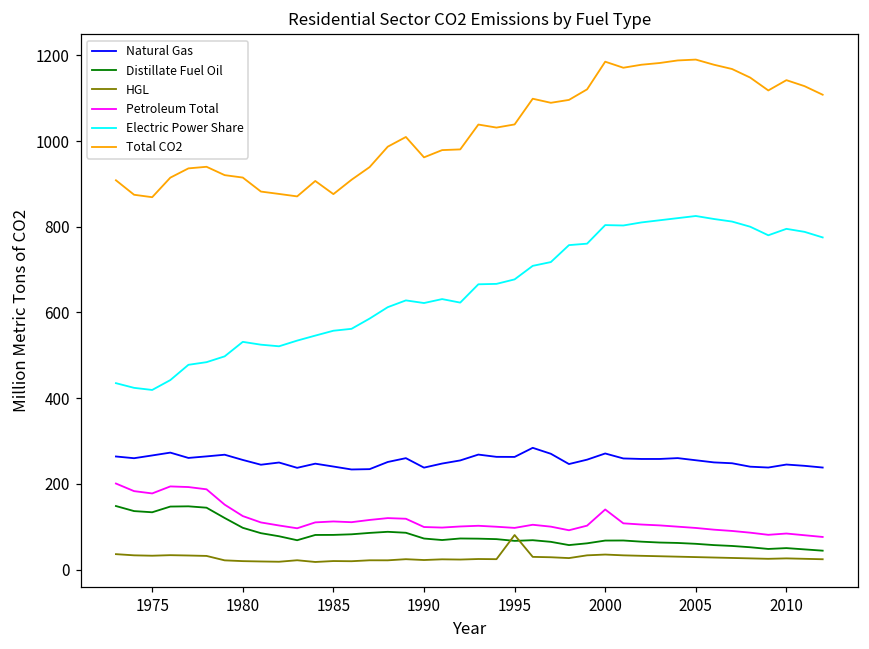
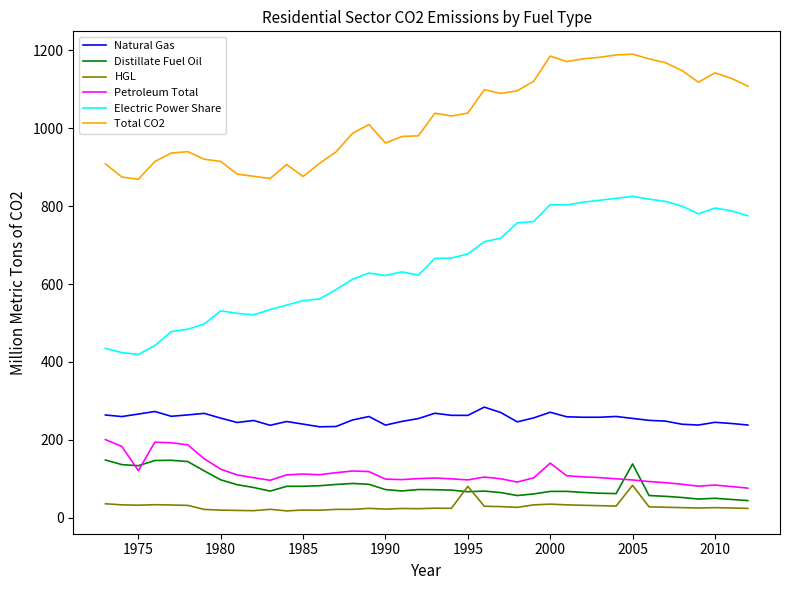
  {
    "Natural Gas": {
      "1975": 270,
      "1980": 260,
      "1985": 240,
      "1990": 240,
      "1995": 260,
      "2000": 270,
      "2005": 260,
      "2010": 250
    },
    "Distillate Fuel Oil": {
      "1975": 130,
      "1980": 100,
      "1985": 80,
      "1990": 70,
      "1995": 70,
      "2000": 70,
-     "2005": 60,
+     "2005": 140,
      "2010": 50
    },
    "HGL": {
      "1975": 30,
      "1980": 20,
      "1985": 20,
      "1990": 20,
      "1995": 80,
      "2000": 30,
-     "2005": 30,
+     "2005": 80,
      "2010": 30
    },
    "Petroleum Total": {
-     "1975": 180,
+     "1975": 120,
      "1980": 120,
      "1985": 110,
      "1990": 100,
      "1995": 100,
      "2000": 140,
      "2005": 100,
      "2010": 80
    },
    "Electric Power Share": {
      "1975": 420,
      "1980": 530,
      "1985": 560,
      "1990": 620,
      "1995": 680,
      "2000": 800,
      "2005": 830,
      "2010": 800
    },
    "Total CO2": {
      "1975": 870,
      "1980": 910,
      "1985": 880,
      "1990": 960,
      "1995": 1040,
      "2000": 1190,
      "2005": 1190,
      "2010": 1140
    }
  }
